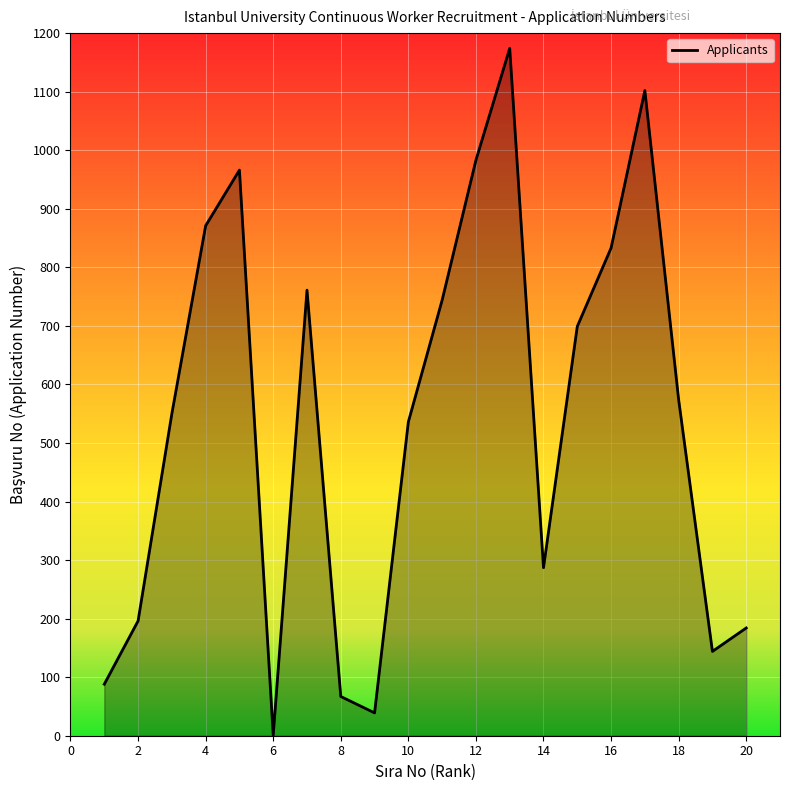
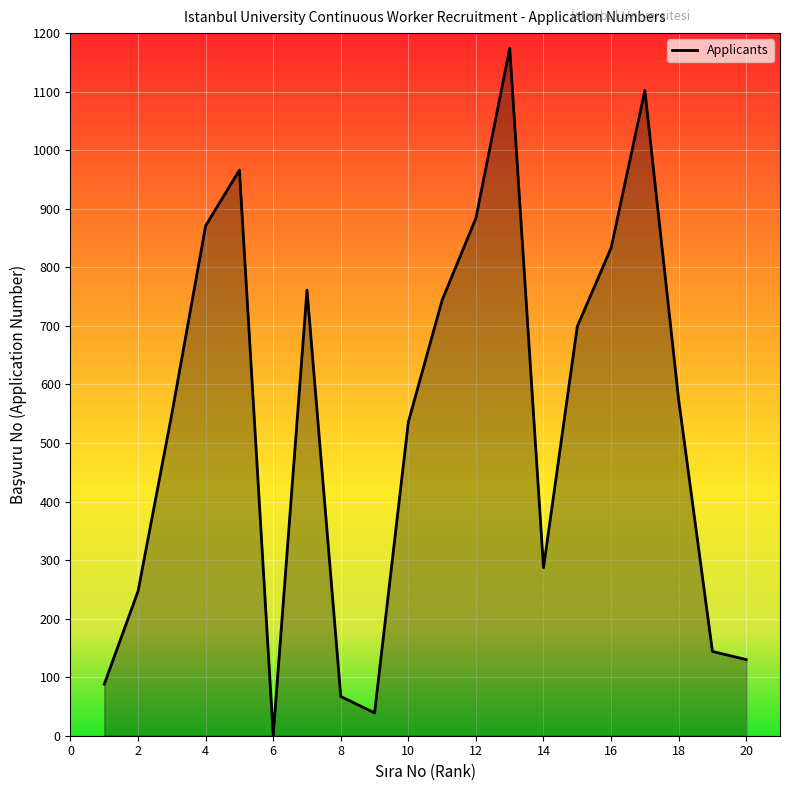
  {
-   "2": 200,
+   "2": 250,
    "4": 870,
    "6": 0,
    "8": 70,
    "10": 540,
-   "12": 980,
+   "12": 880,
    "14": 290,
    "16": 830,
    "18": 570,
-   "20": 180
+   "20": 130
  }
